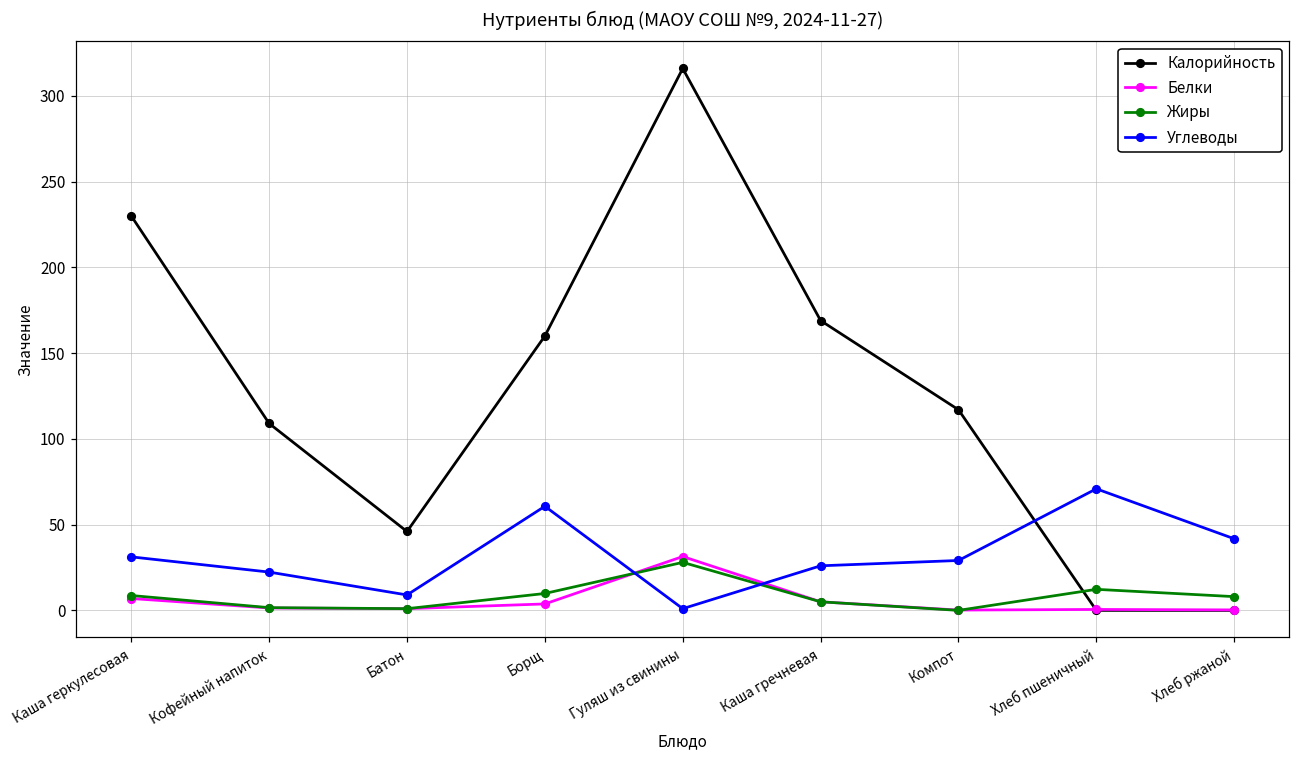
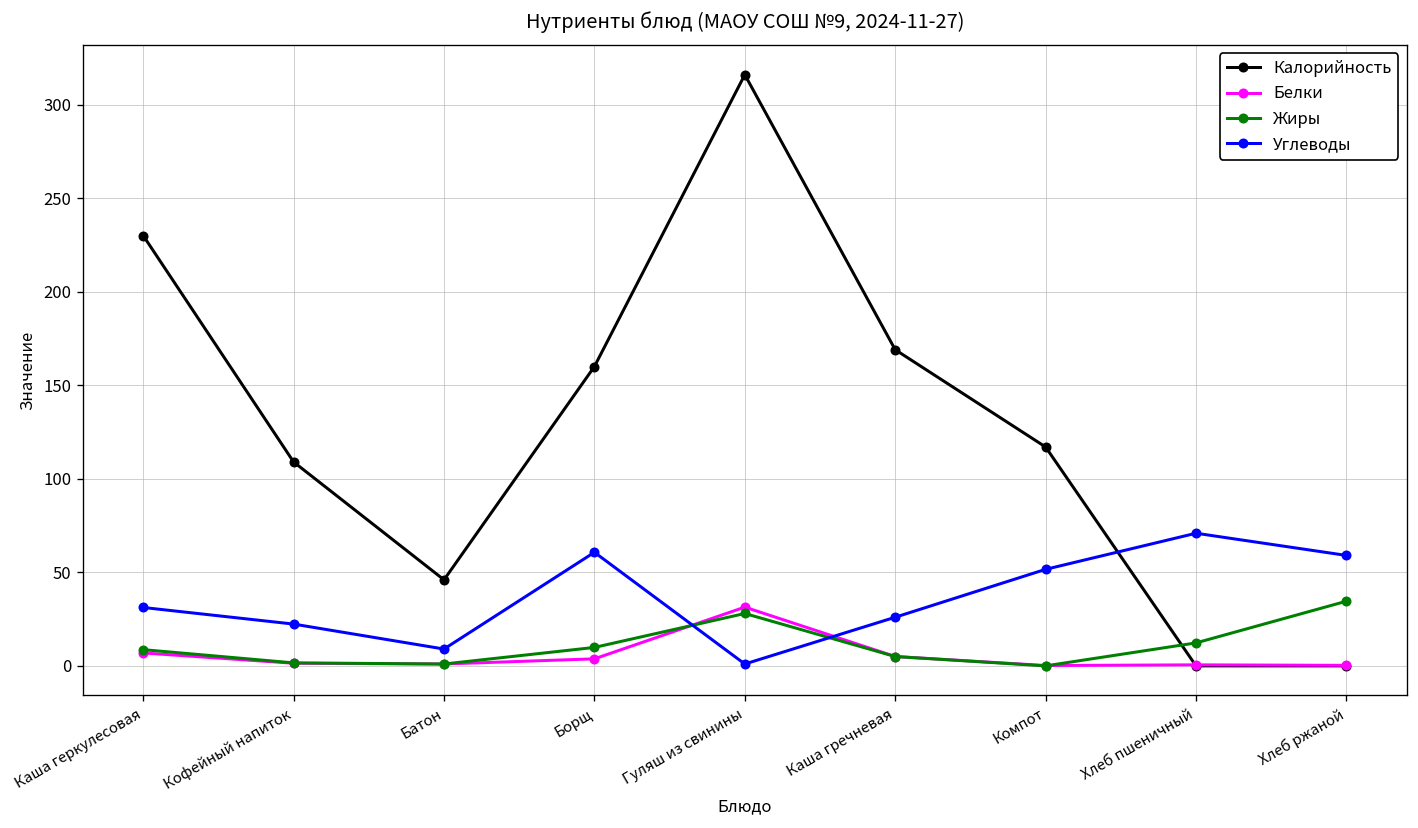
  {
    "Калорийность": {
      "Каша геркулесовая": 230,
      "Кофейный напиток": 109,
      "Батон": 46,
      "Борщ": 160,
      "Гуляш из свинины": 316,
      "Каша гречневая": 169,
      "Компот": 117
    },
    "Белки": {
      "Каша геркулесовая": 7,
      "Борщ": 4,
      "Гуляш из свинины": 31
    },
    "Жиры": {
      "Каша геркулесовая": 9,
      "Борщ": 10,
      "Гуляш из свинины": 28,
      "Хлеб пшеничный": 12,
-     "Хлеб ржаной": 8
+     "Хлеб ржаной": 35
    },
    "Углеводы": {
      "Каша геркулесовая": 31,
      "Кофейный напиток": 22,
      "Батон": 9,
      "Борщ": 61,
      "Гуляш из свинины": 1,
      "Каша гречневая": 26,
-     "Компот": 29,
+     "Компот": 52,
      "Хлеб пшеничный": 71,
-     "Хлеб ржаной": 42
+     "Хлеб ржаной": 59
    }
  }
